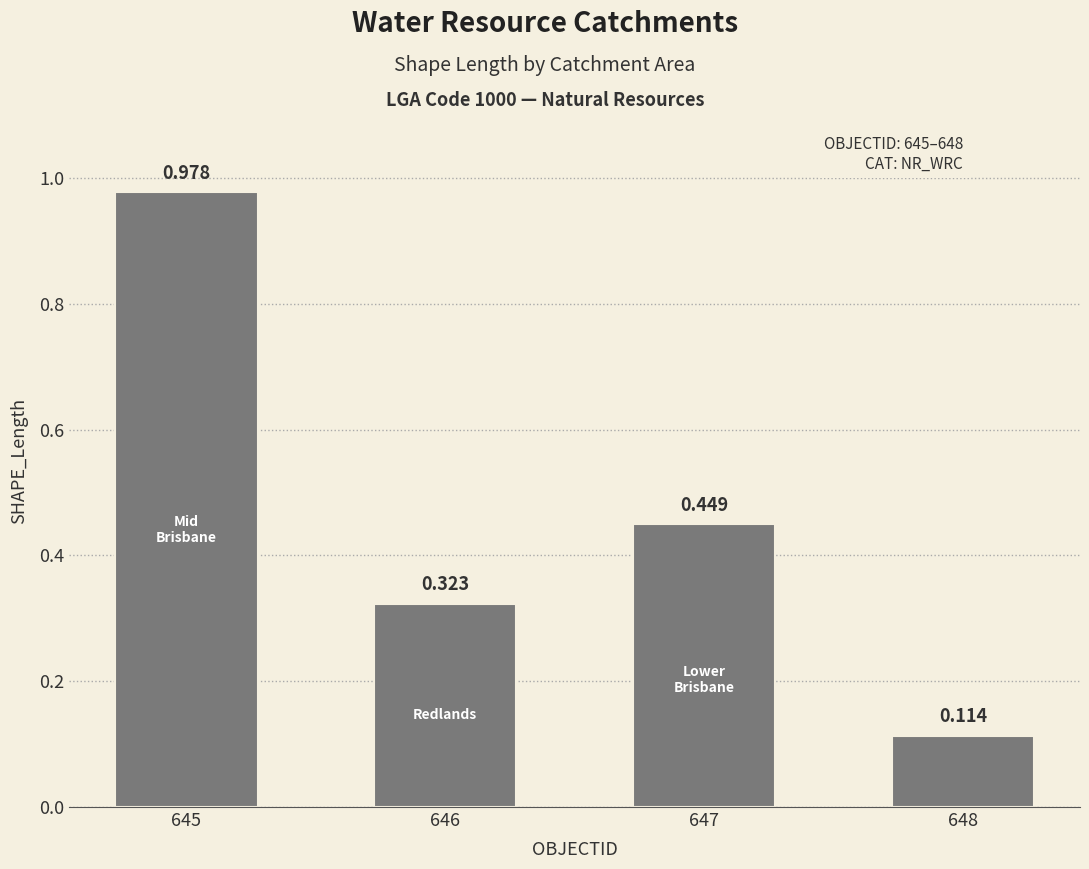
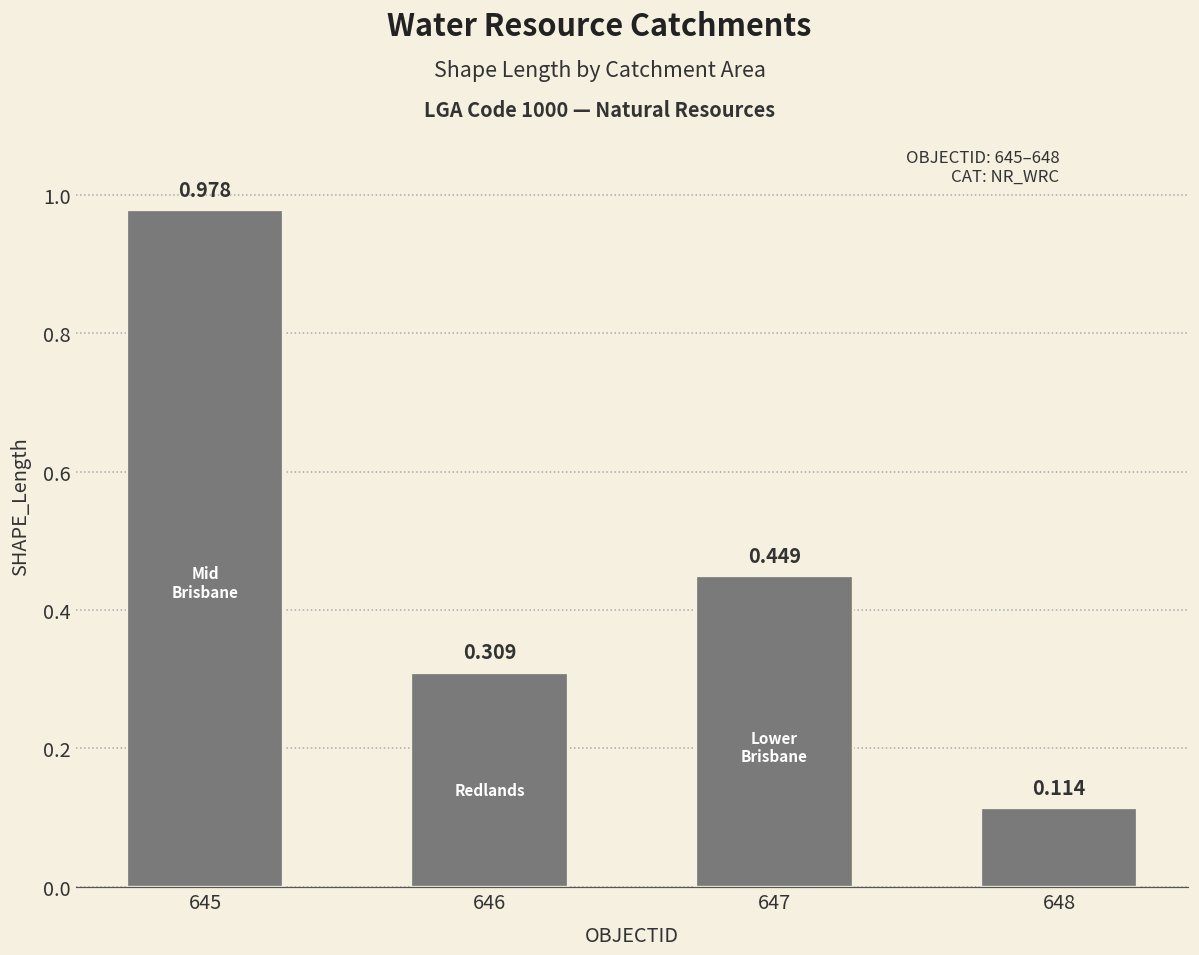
  {
    "645": 0.978,
-   "646": 0.323,
+   "646": 0.309,
    "647": 0.449,
    "648": 0.114
  }
